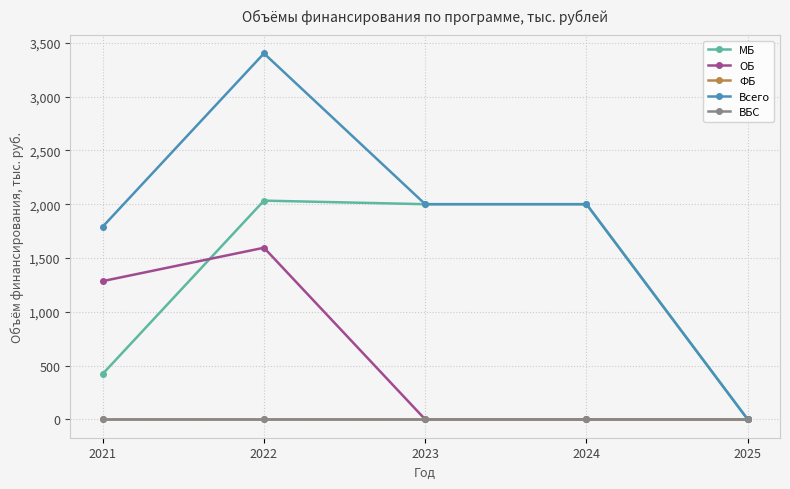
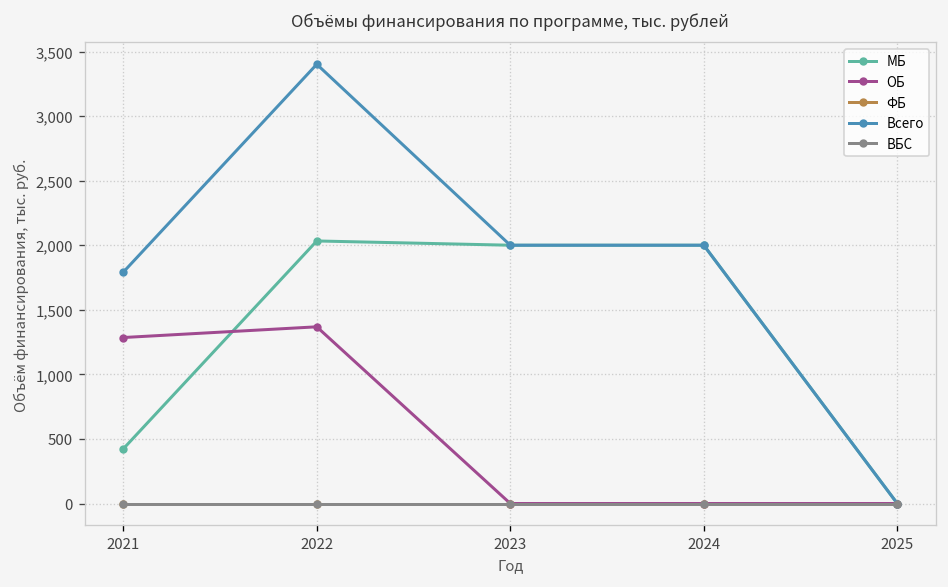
  {
    "ОБ": {
      "2021": "1,290",
-     "2022": "1,600"
+     "2022": "1,370"
    },
    "ВБС": {
      "2021": "0",
      "2022": "0"
    }
  }
